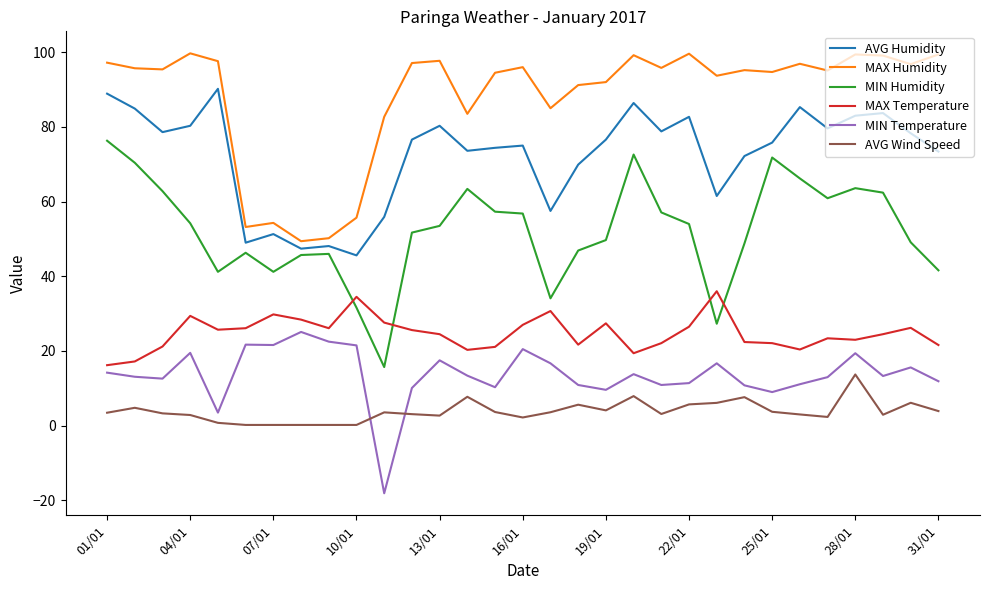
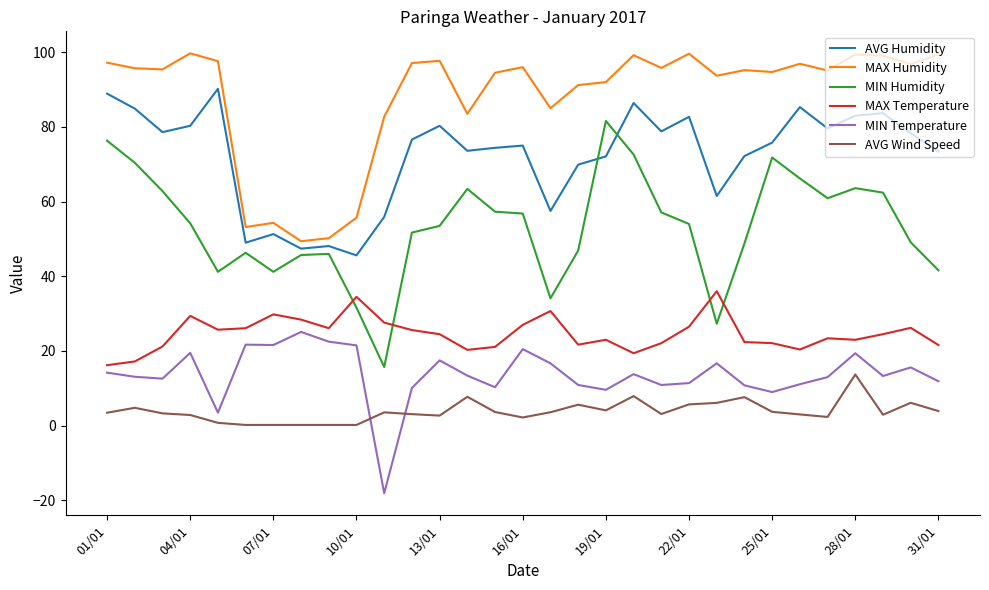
  {
    "AVG Humidity": {
      "01/01": 89,
      "04/01": 80,
      "07/01": 51,
      "10/01": 46,
      "13/01": 80,
      "16/01": 75,
-     "19/01": 77,
+     "19/01": 72,
      "22/01": 83,
      "25/01": 76
    },
    "MAX Humidity": {
      "01/01": 97,
      "04/01": 100,
      "07/01": 54,
      "10/01": 56,
      "13/01": 98,
      "16/01": 96,
      "19/01": 92,
      "22/01": 100,
      "25/01": 95
    },
    "MIN Humidity": {
      "01/01": 76,
      "04/01": 54,
      "07/01": 41,
      "10/01": 32,
      "13/01": 54,
      "16/01": 57,
-     "19/01": 50,
+     "19/01": 82,
      "22/01": 54,
      "25/01": 72,
      "28/01": 64,
      "31/01": 42
    },
    "MAX Temperature": {
      "01/01": 16,
      "04/01": 29,
      "07/01": 30,
      "10/01": 35,
      "13/01": 25,
      "16/01": 27,
-     "19/01": 27,
+     "19/01": 23,
      "22/01": 27,
      "25/01": 22,
      "28/01": 23,
      "31/01": 22
    },
    "MIN Temperature": {
      "01/01": 14,
      "04/01": 20,
      "07/01": 22,
      "10/01": 22,
      "13/01": 18,
      "16/01": 21,
      "19/01": 10,
      "22/01": 11,
      "25/01": 9,
      "28/01": 19,
      "31/01": 12
    },
    "AVG Wind Speed": {
      "01/01": 3,
      "04/01": 3,
      "07/01": 0,
      "10/01": 0,
      "13/01": 3,
      "16/01": 2,
      "19/01": 4,
      "22/01": 6,
      "25/01": 4,
      "28/01": 14,
      "31/01": 4
    }
  }
